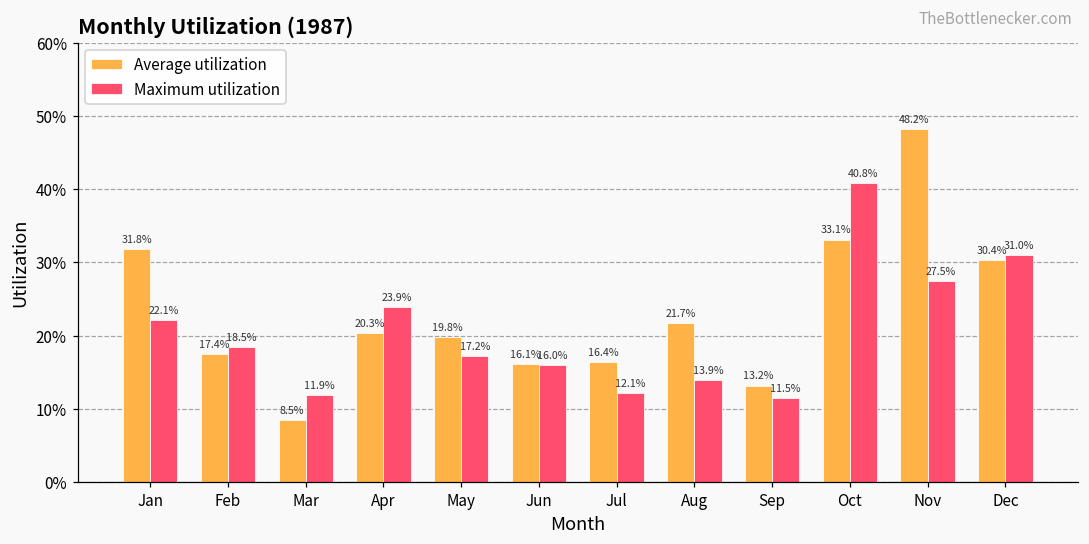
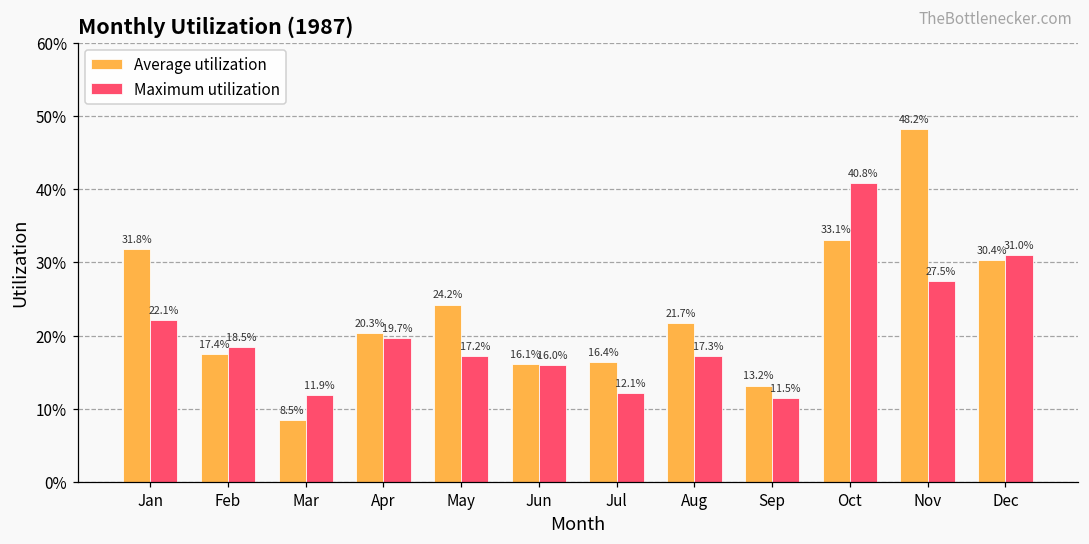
  {
    "Average utilization": {
      "Jan": "31.8%",
      "Feb": "17.4%",
      "Mar": "8.5%",
      "Apr": "20.3%",
-     "May": "19.8%",
+     "May": "24.2%",
      "Jun": "16.1%",
      "Jul": "16.4%",
      "Aug": "21.7%",
      "Sep": "13.2%",
      "Oct": "33.1%",
      "Nov": "48.2%",
      "Dec": "30.4%"
    },
    "Maximum utilization": {
      "Jan": "22.1%",
      "Feb": "18.5%",
      "Mar": "11.9%",
-     "Apr": "23.9%",
+     "Apr": "19.7%",
      "May": "17.2%",
      "Jun": "16.0%",
      "Jul": "12.1%",
-     "Aug": "13.9%",
+     "Aug": "17.3%",
      "Sep": "11.5%",
      "Oct": "40.8%",
      "Nov": "27.5%",
      "Dec": "31.0%"
    }
  }
